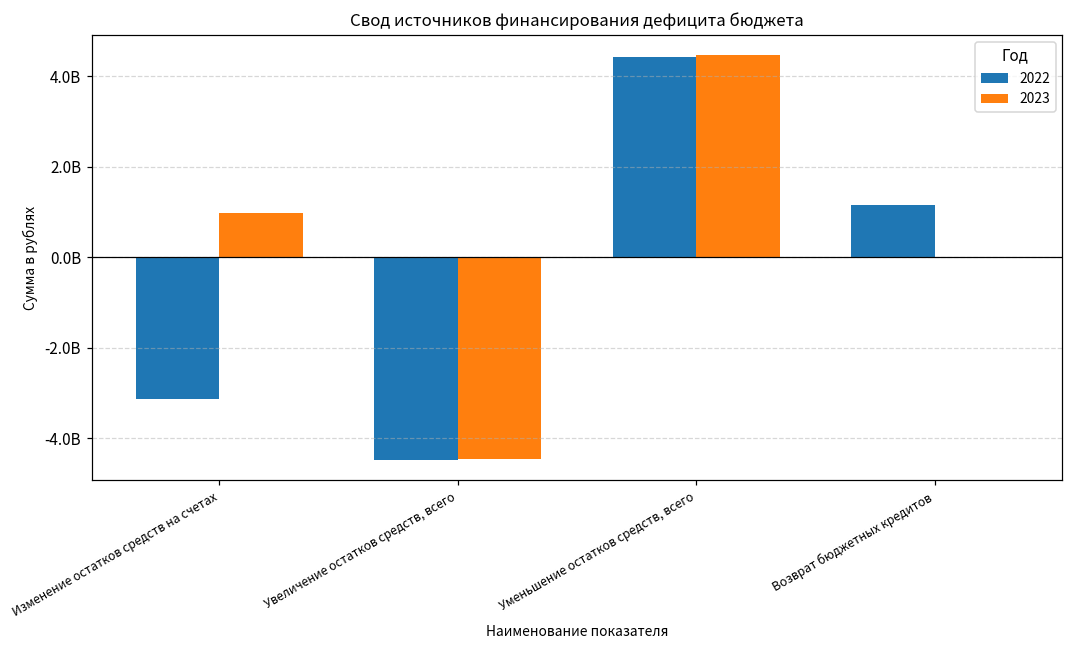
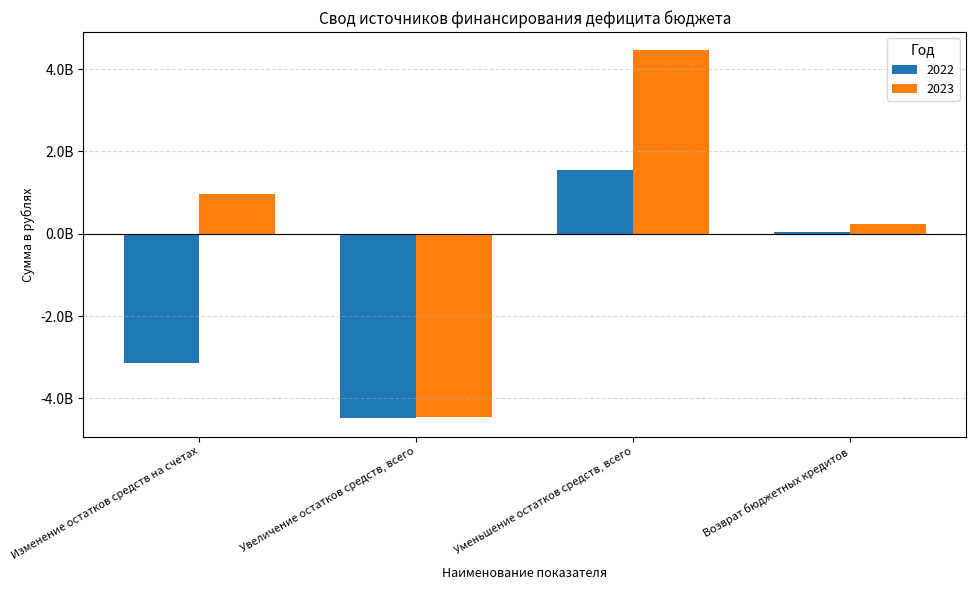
  {
    "2022": {
      "Изменение остатков средств на счетах": -3100000000,
      "Увеличение остатков средств, всего": -4500000000,
-     "Уменьшение остатков средств, всего": 4400000000,
-     "Возврат бюджетных кредитов": 1200000000
+     "Уменьшение остатков средств, всего": 1600000000,
+     "Возврат бюджетных кредитов": 100000000
    },
    "2023": {
      "Изменение остатков средств на счетах": 1000000000,
      "Увеличение остатков средств, всего": -4500000000,
      "Уменьшение остатков средств, всего": 4500000000,
-     "Возврат бюджетных кредитов": 0
+     "Возврат бюджетных кредитов": 200000000
    }
  }
